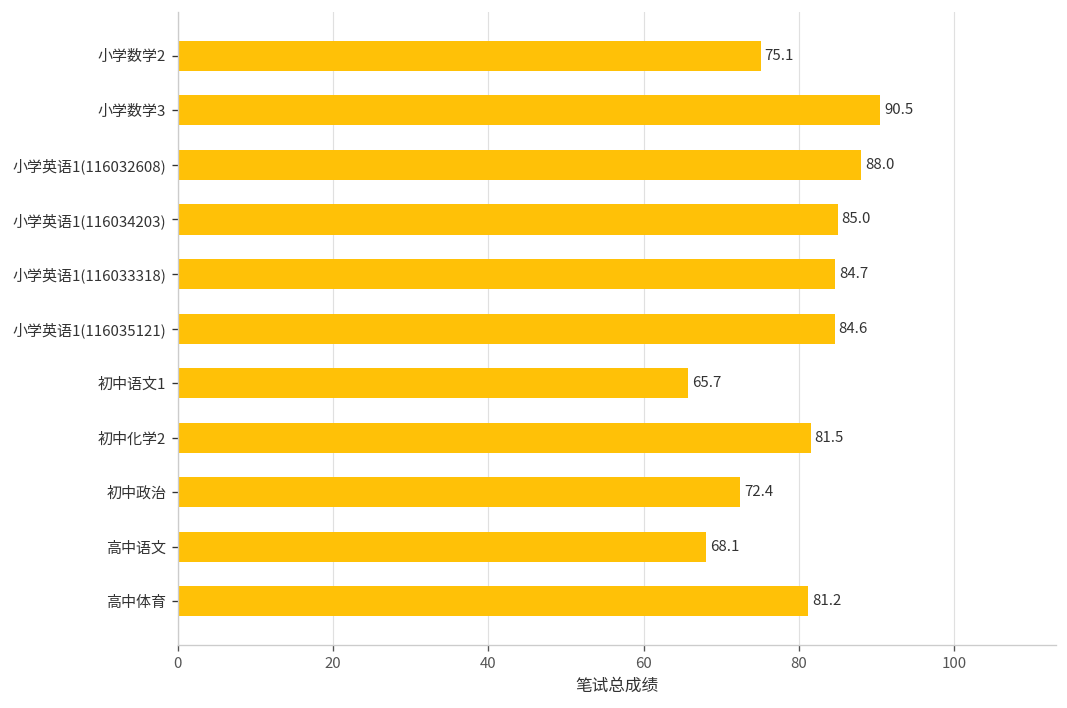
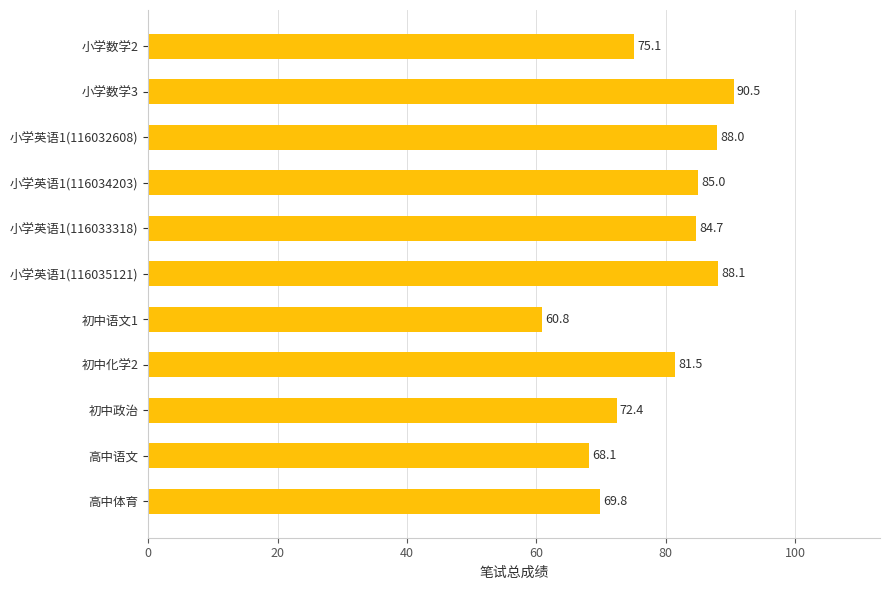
  {
    "小学数学2": 75.1,
    "小学数学3": 90.5,
    "小学英语1(116032608)": 88.0,
    "小学英语1(116034203)": 85.0,
    "小学英语1(116033318)": 84.7,
-   "小学英语1(116035121)": 84.6,
-   "初中语文1": 65.7,
+   "小学英语1(116035121)": 88.1,
+   "初中语文1": 60.8,
    "初中化学2": 81.5,
    "初中政治": 72.4,
    "高中语文": 68.1,
-   "高中体育": 81.2
+   "高中体育": 69.8
  }
